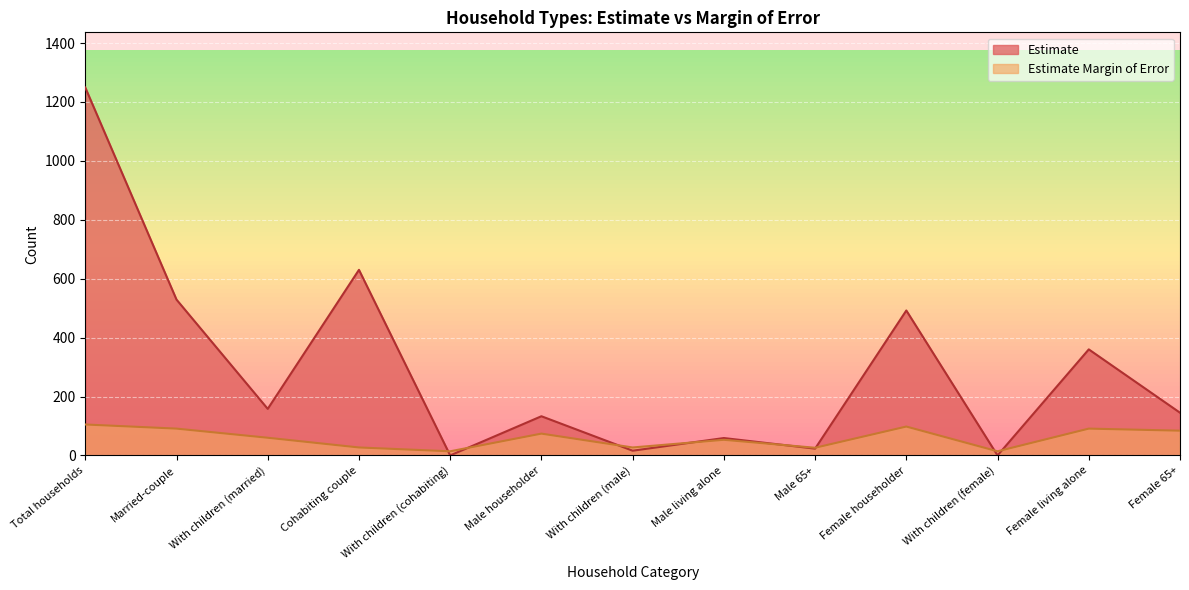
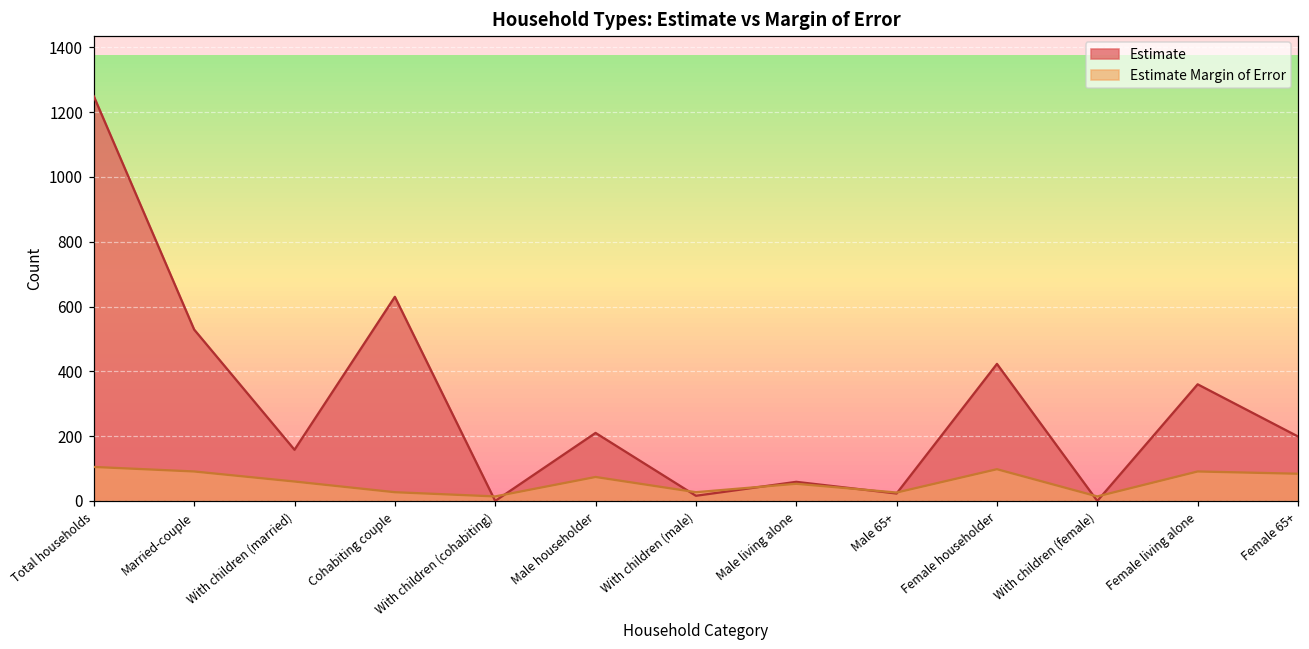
  {
    "Estimate": {
      "Total households": 1250,
      "Married-couple": 530,
      "With children (married)": 160,
      "Cohabiting couple": 630,
      "With children (cohabiting)": 0,
-     "Male householder": 130,
+     "Male householder": 210,
      "With children (male)": 20,
-     "Female householder": 490,
+     "Female householder": 420,
      "With children (female)": 0,
      "Female living alone": 360,
-     "Female 65+": 150
+     "Female 65+": 200
    },
    "Estimate Margin of Error": {
      "Total households": 110,
      "Married-couple": 90,
      "With children (married)": 60,
      "Cohabiting couple": 30,
      "With children (cohabiting)": 10,
      "Male householder": 70,
      "With children (male)": 30,
      "Female householder": 100,
      "With children (female)": 10,
      "Female living alone": 90,
      "Female 65+": 80
    }
  }
